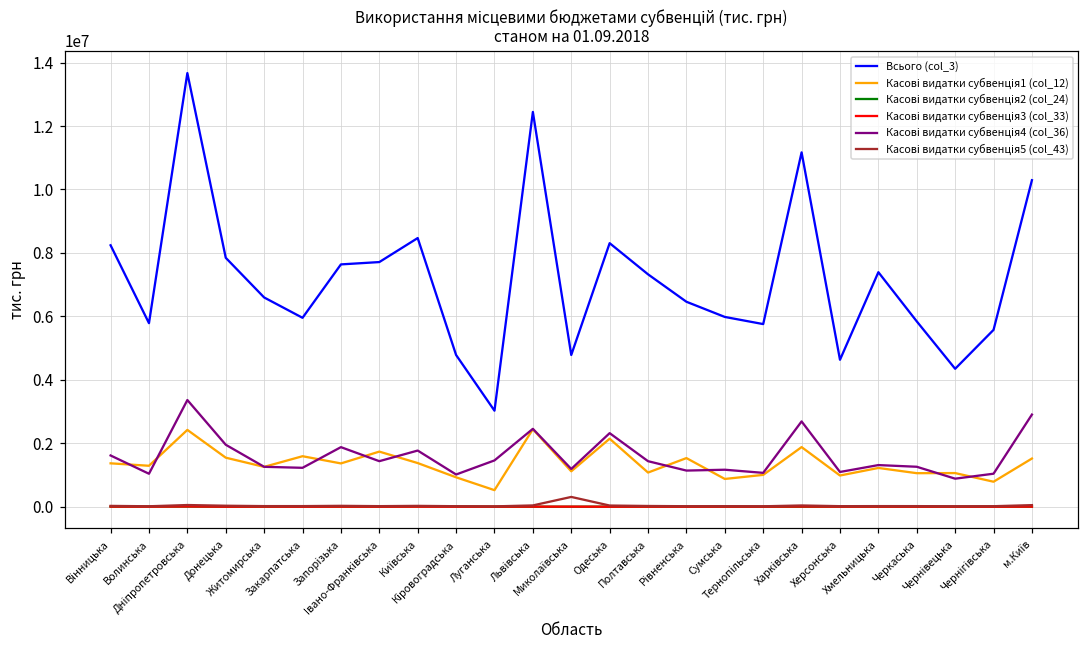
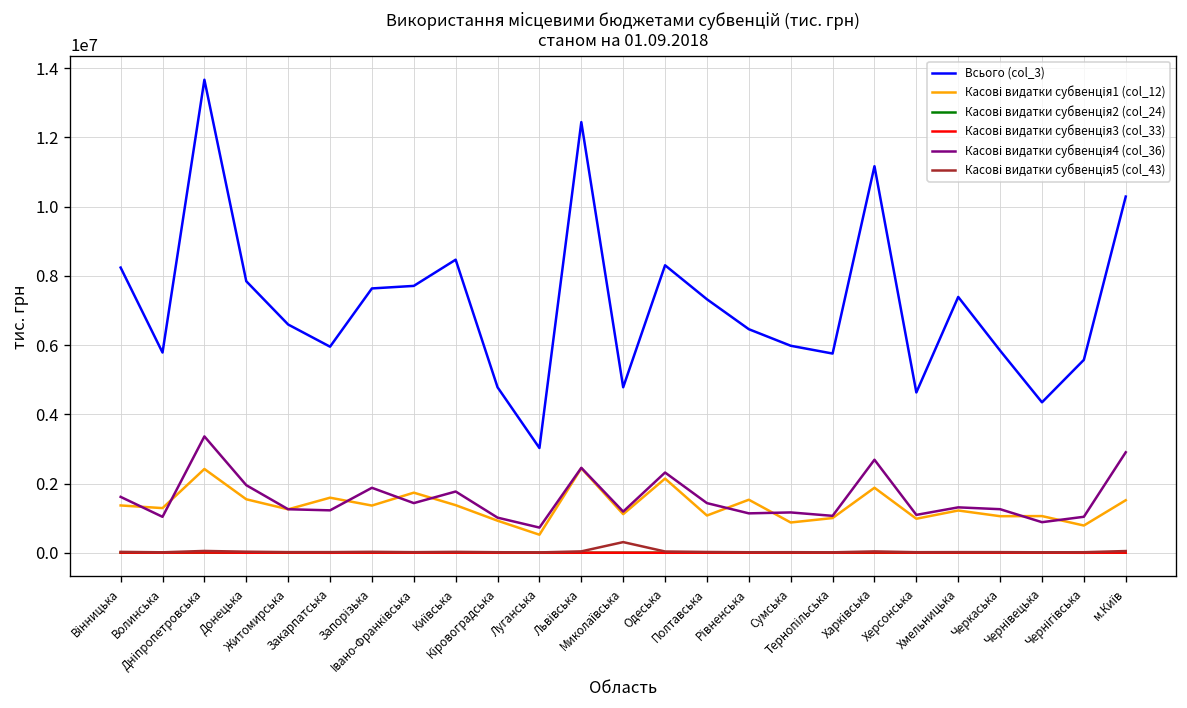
  {
    "Всього (col_3)": {
      "Вінницька": 8200000,
      "Волинська": 5800000,
      "Дніпропетровська": 13700000,
      "Донецька": 7800000,
      "Житомирська": 6600000,
      "Закарпатська": 6000000,
      "Запорізька": 7600000,
      "Івано-Франківська": 7700000,
      "Київська": 8500000,
      "Кіровоградська": 4800000,
      "Луганська": 3000000,
      "Львівська": 12400000,
      "Миколаївська": 4800000,
      "Одеська": 8300000,
      "Полтавська": 7300000,
      "Рівненська": 6500000,
      "Сумська": 6000000,
      "Тернопільська": 5800000,
      "Харківська": 11200000,
      "Херсонська": 4600000,
      "Хмельницька": 7400000,
      "Черкаська": 5800000,
      "Чернівецька": 4300000,
      "Чернігівська": 5600000,
      "м.Київ": 10300000
    },
    "Касові видатки субвенція1 (col_12)": {
      "Вінницька": 1400000,
      "Волинська": 1300000,
      "Дніпропетровська": 2400000,
      "Донецька": 1500000,
      "Закарпатська": 1600000,
      "Запорізька": 1400000,
      "Івано-Франківська": 1700000,
      "Київська": 1400000,
      "Луганська": 500000,
      "Одеська": 2100000,
      "Полтавська": 1100000,
      "Рівненська": 1500000,
      "Сумська": 900000,
      "Харківська": 1900000,
      "Херсонська": 1000000,
      "Хмельницька": 1200000,
      "Черкаська": 1100000,
      "Чернівецька": 1100000,
      "Чернігівська": 800000,
      "м.Київ": 1500000
    },
    "Касові видатки субвенція4 (col_36)": {
      "Вінницька": 1600000,
      "Волинська": 1000000,
      "Дніпропетровська": 3400000,
      "Донецька": 2000000,
      "Закарпатська": 1200000,
      "Запорізька": 1900000,
      "Івано-Франківська": 1400000,
      "Київська": 1800000,
-     "Луганська": 1500000,
+     "Луганська": 700000,
      "Одеська": 2300000,
      "Полтавська": 1400000,
      "Рівненська": 1100000,
      "Сумська": 1200000,
      "Харківська": 2700000,
      "Херсонська": 1100000,
      "Хмельницька": 1300000,
      "Черкаська": 1300000,
      "Чернівецька": 900000,
      "Чернігівська": 1000000,
      "м.Київ": 2900000
    },
    "Касові видатки субвенція5 (col_43)": {
      "Миколаївська": 300000
    }
  }
